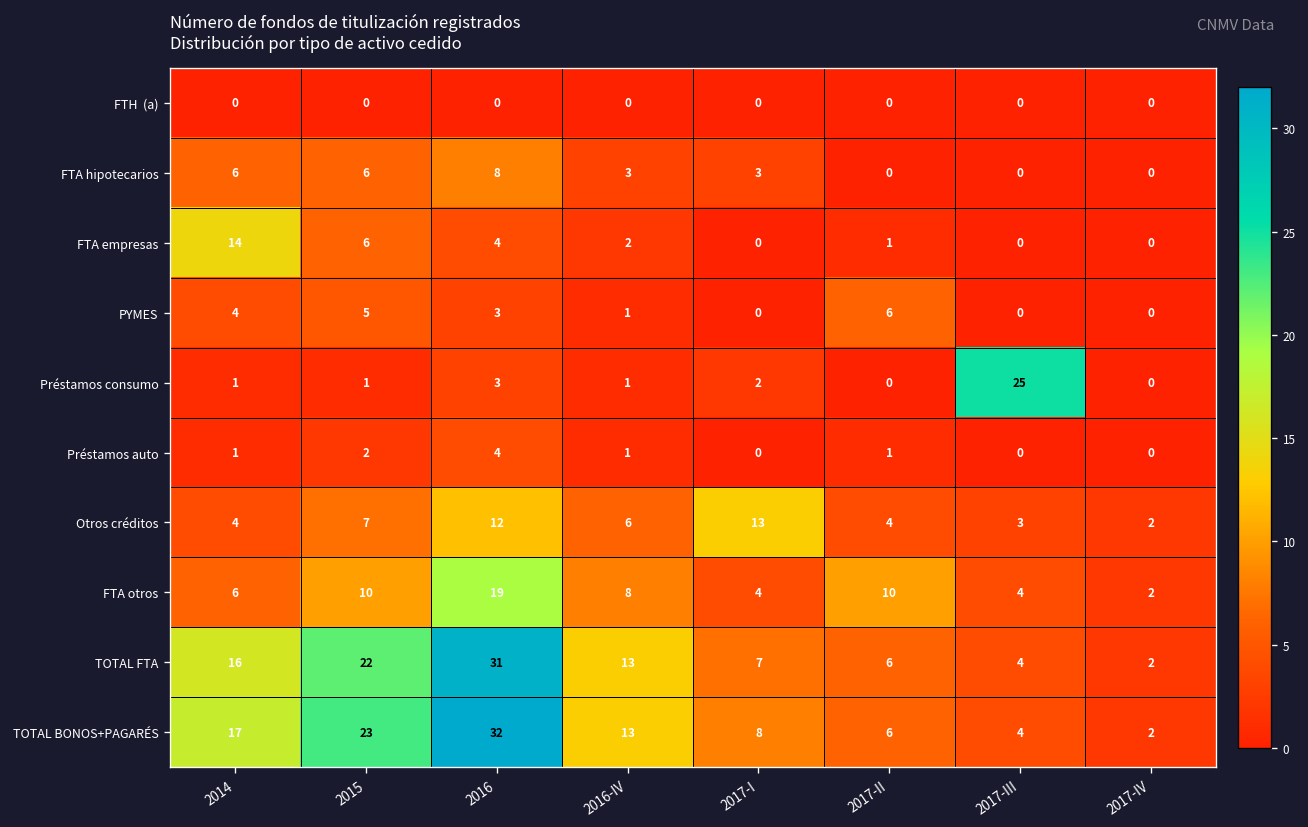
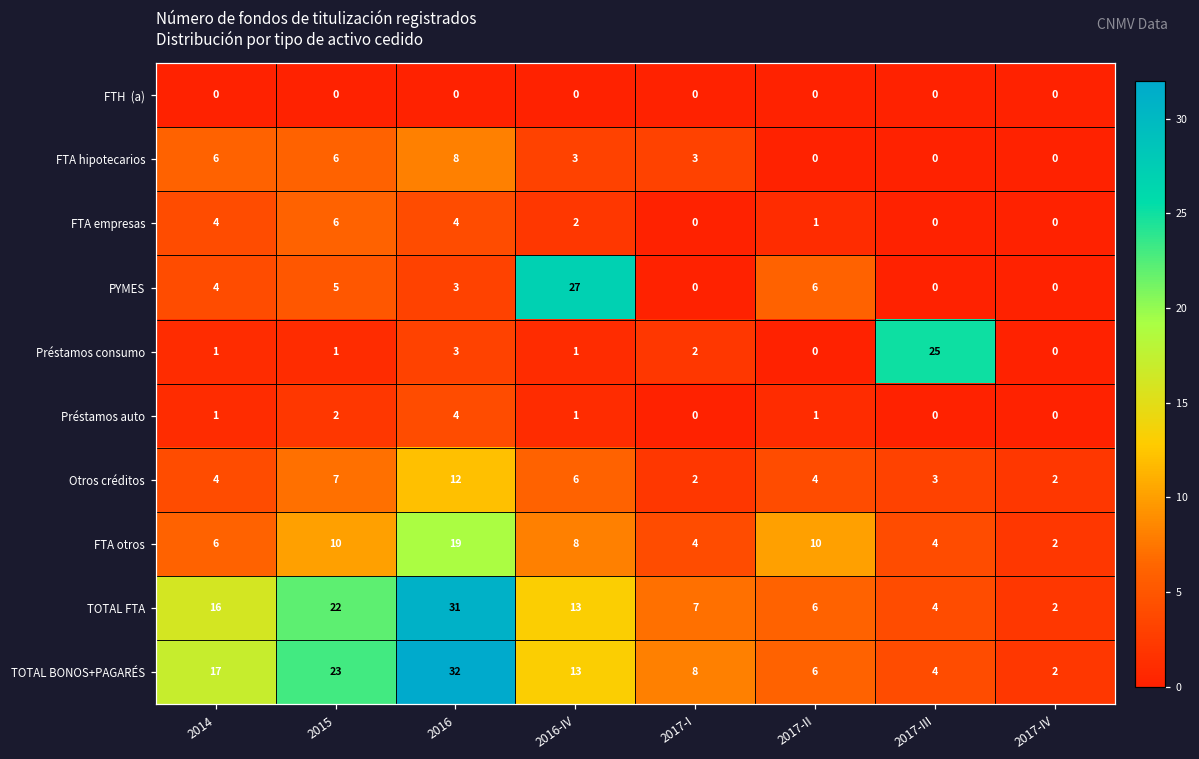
  {
    "FTH (a)": {
      "2014": 0,
      "2015": 0,
      "2016": 0,
      "2016-IV": 0,
      "2017-I": 0,
      "2017-II": 0,
      "2017-III": 0,
      "2017-IV": 0
    },
    "FTA hipotecarios": {
      "2014": 6,
      "2015": 6,
      "2016": 8,
      "2016-IV": 3,
      "2017-I": 3,
      "2017-II": 0,
      "2017-III": 0,
      "2017-IV": 0
    },
    "FTA empresas": {
-     "2014": 14,
+     "2014": 4,
      "2015": 6,
      "2016": 4,
      "2016-IV": 2,
      "2017-I": 0,
      "2017-II": 1,
      "2017-III": 0,
      "2017-IV": 0
    },
    "PYMES": {
      "2014": 4,
      "2015": 5,
      "2016": 3,
-     "2016-IV": 1,
+     "2016-IV": 27,
      "2017-I": 0,
      "2017-II": 6,
      "2017-III": 0,
      "2017-IV": 0
    },
    "Préstamos consumo": {
      "2014": 1,
      "2015": 1,
      "2016": 3,
      "2016-IV": 1,
      "2017-I": 2,
      "2017-II": 0,
      "2017-III": 25,
      "2017-IV": 0
    },
    "Préstamos auto": {
      "2014": 1,
      "2015": 2,
      "2016": 4,
      "2016-IV": 1,
      "2017-I": 0,
      "2017-II": 1,
      "2017-III": 0,
      "2017-IV": 0
    },
    "Otros créditos": {
      "2014": 4,
      "2015": 7,
      "2016": 12,
      "2016-IV": 6,
-     "2017-I": 13,
+     "2017-I": 2,
      "2017-II": 4,
      "2017-III": 3,
      "2017-IV": 2
    },
    "FTA otros": {
      "2014": 6,
      "2015": 10,
      "2016": 19,
      "2016-IV": 8,
      "2017-I": 4,
      "2017-II": 10,
      "2017-III": 4,
      "2017-IV": 2
    },
    "TOTAL FTA": {
      "2014": 16,
      "2015": 22,
      "2016": 31,
      "2016-IV": 13,
      "2017-I": 7,
      "2017-II": 6,
      "2017-III": 4,
      "2017-IV": 2
    },
    "TOTAL BONOS+PAGARÉS": {
      "2014": 17,
      "2015": 23,
      "2016": 32,
      "2016-IV": 13,
      "2017-I": 8,
      "2017-II": 6,
      "2017-III": 4,
      "2017-IV": 2
    }
  }
